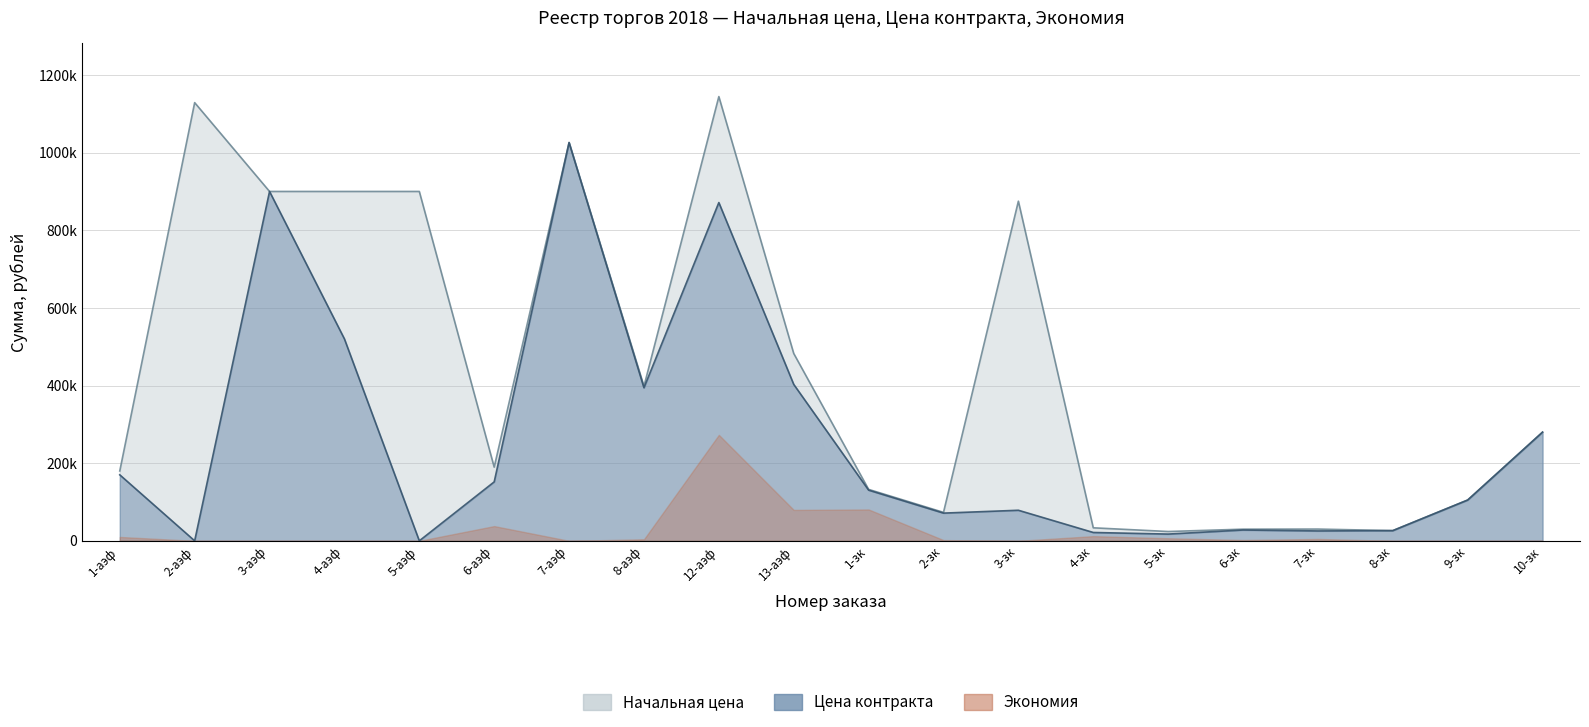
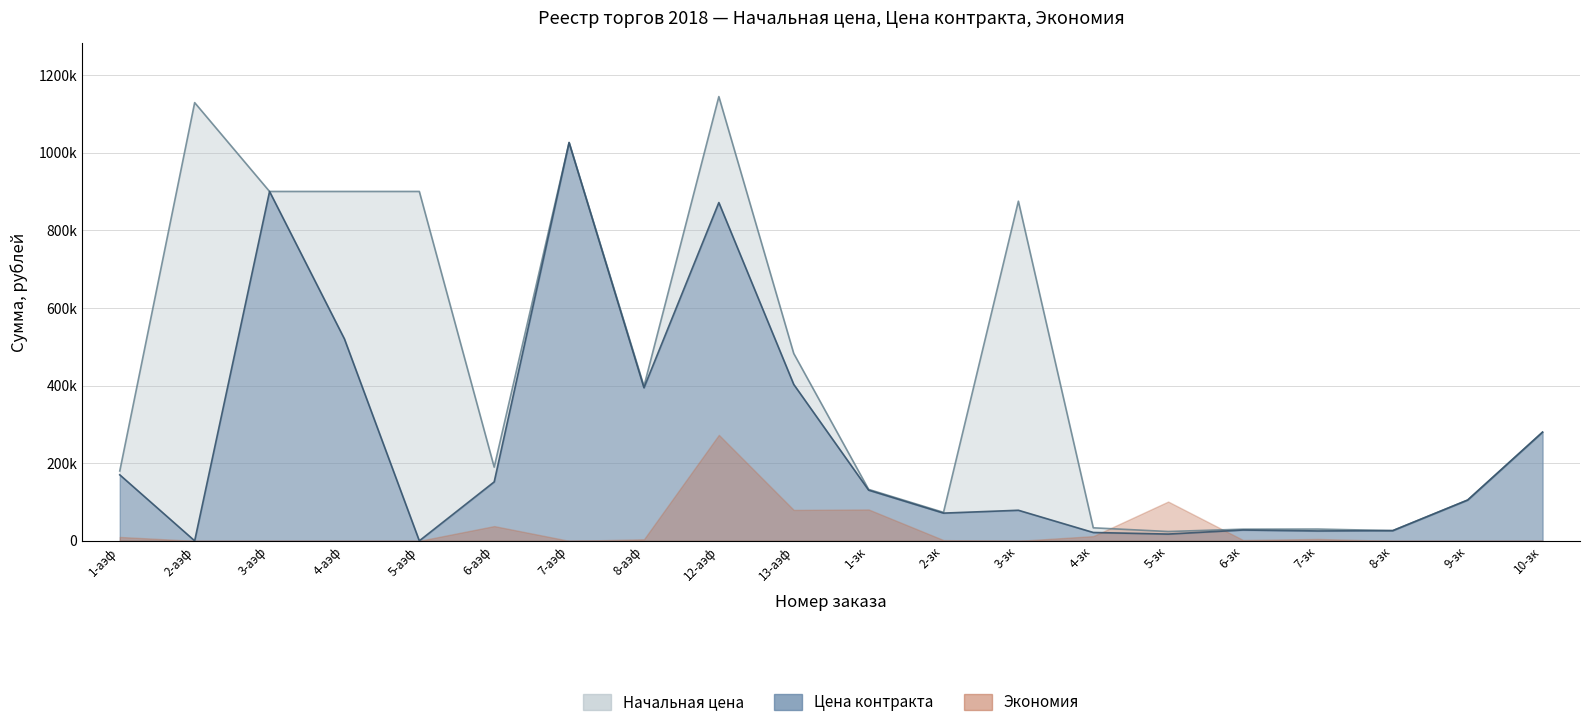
  {
    "Начальная цена": {
      "1-аэф": 180000,
      "2-аэф": 1130000,
      "4-аэф": 900000,
      "5-аэф": 900000,
      "6-аэф": 190000,
      "12-аэф": 1140000,
      "13-аэф": 480000,
      "3-зк": 870000,
      "4-зк": 30000
    },
    "Цена контракта": {
      "1-аэф": 170000,
      "4-аэф": 520000,
      "6-аэф": 150000,
      "12-аэф": 870000,
      "13-аэф": 400000,
      "3-зк": 80000,
      "4-зк": 20000
    },
    "Экономия": {
      "1-аэф": 10000,
      "3-аэф": 0,
      "4-аэф": 0,
      "6-аэф": 40000,
      "7-аэф": 0,
      "12-аэф": 270000,
      "13-аэф": 80000,
      "1-зк": 80000,
      "3-зк": 0,
      "4-зк": 10000,
-     "5-зк": 10000,
+     "5-зк": 100000,
      "8-зк": 0,
      "9-зк": 0,
      "10-зк": 0
    }
  }
